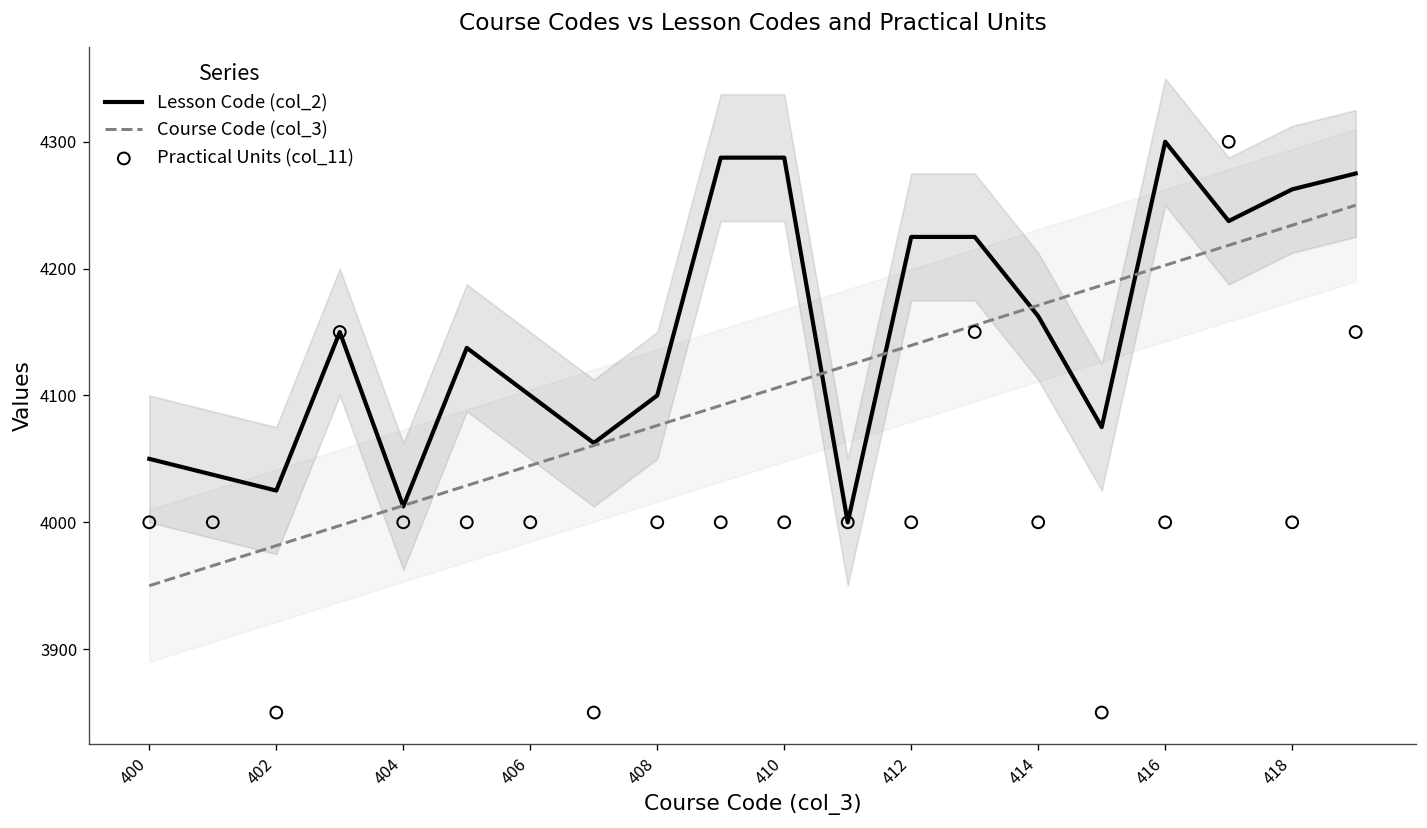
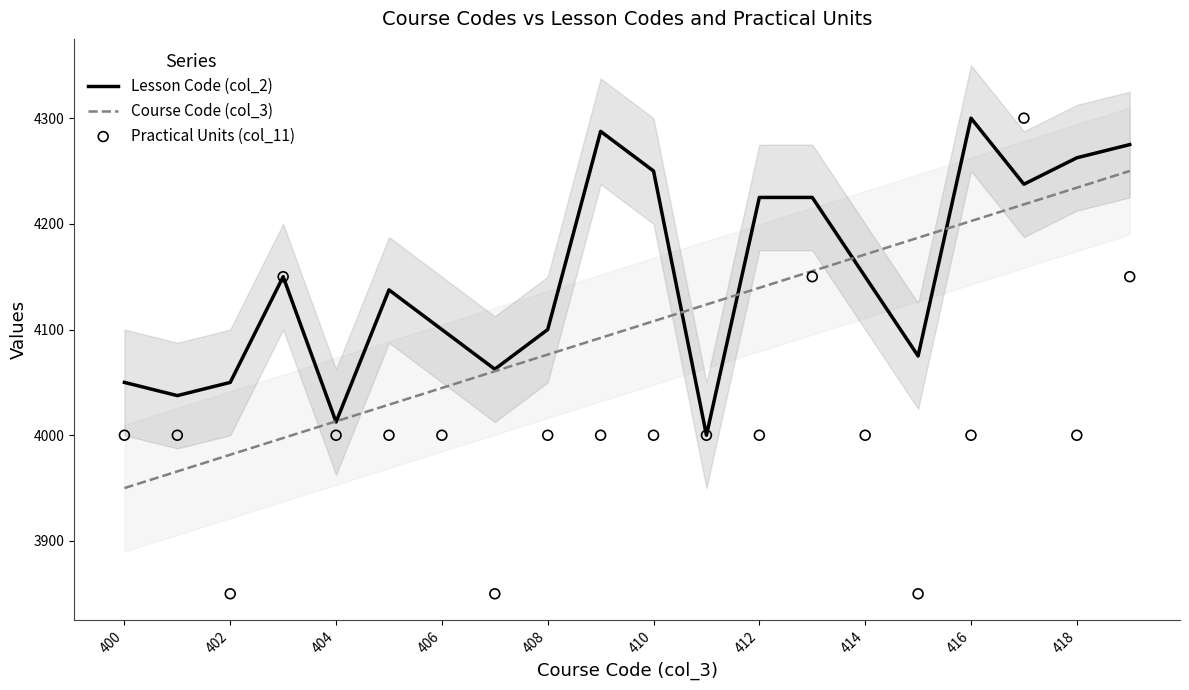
  {
    "Lesson Code (col_2)": {
      "400": 4050,
-     "402": 4025,
+     "402": 4050,
      "406": 4100,
      "408": 4100,
-     "410": 4288,
+     "410": 4250,
      "412": 4225,
-     "414": 4163,
+     "414": 4150,
      "416": 4300,
      "418": 4263
    }
  }
